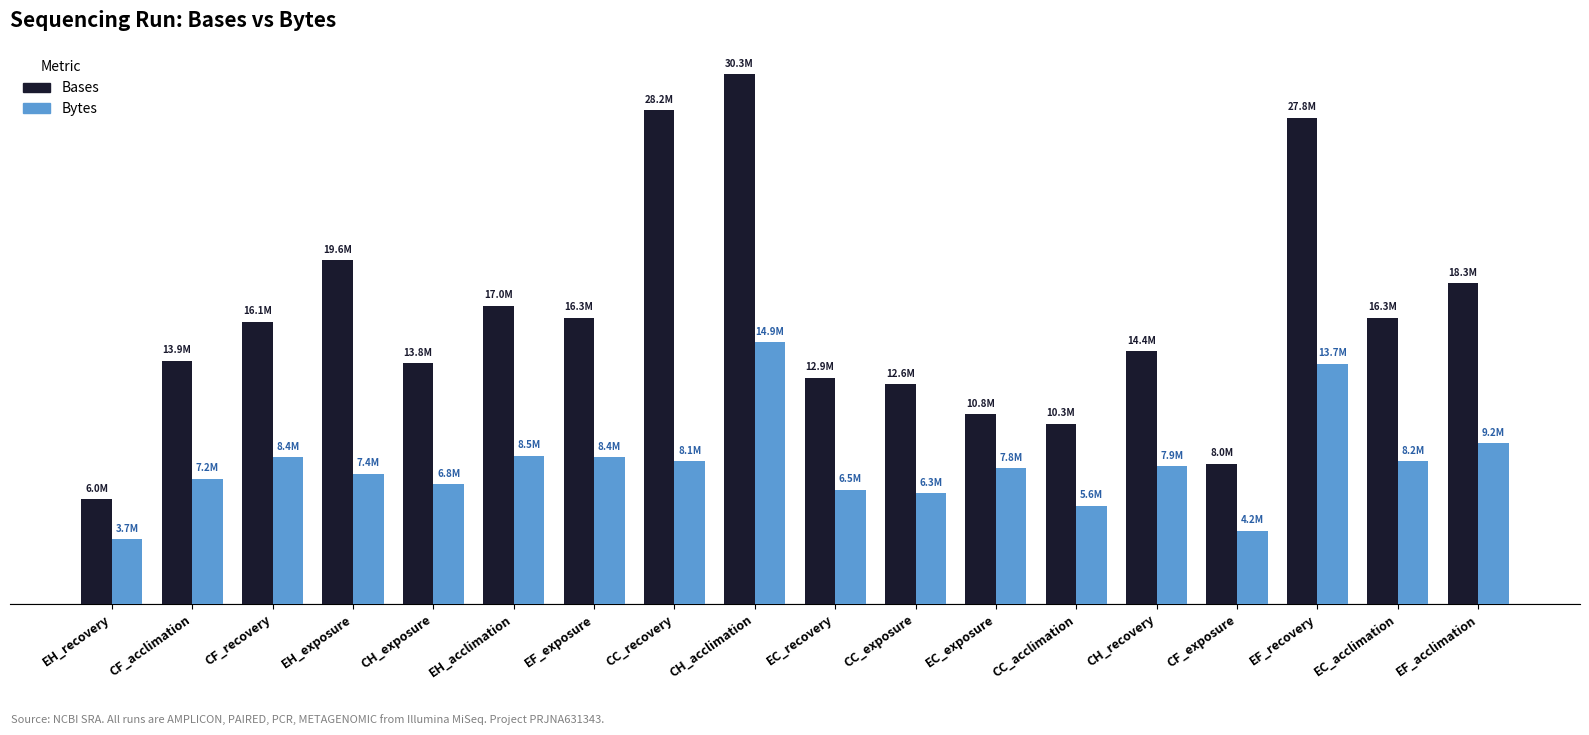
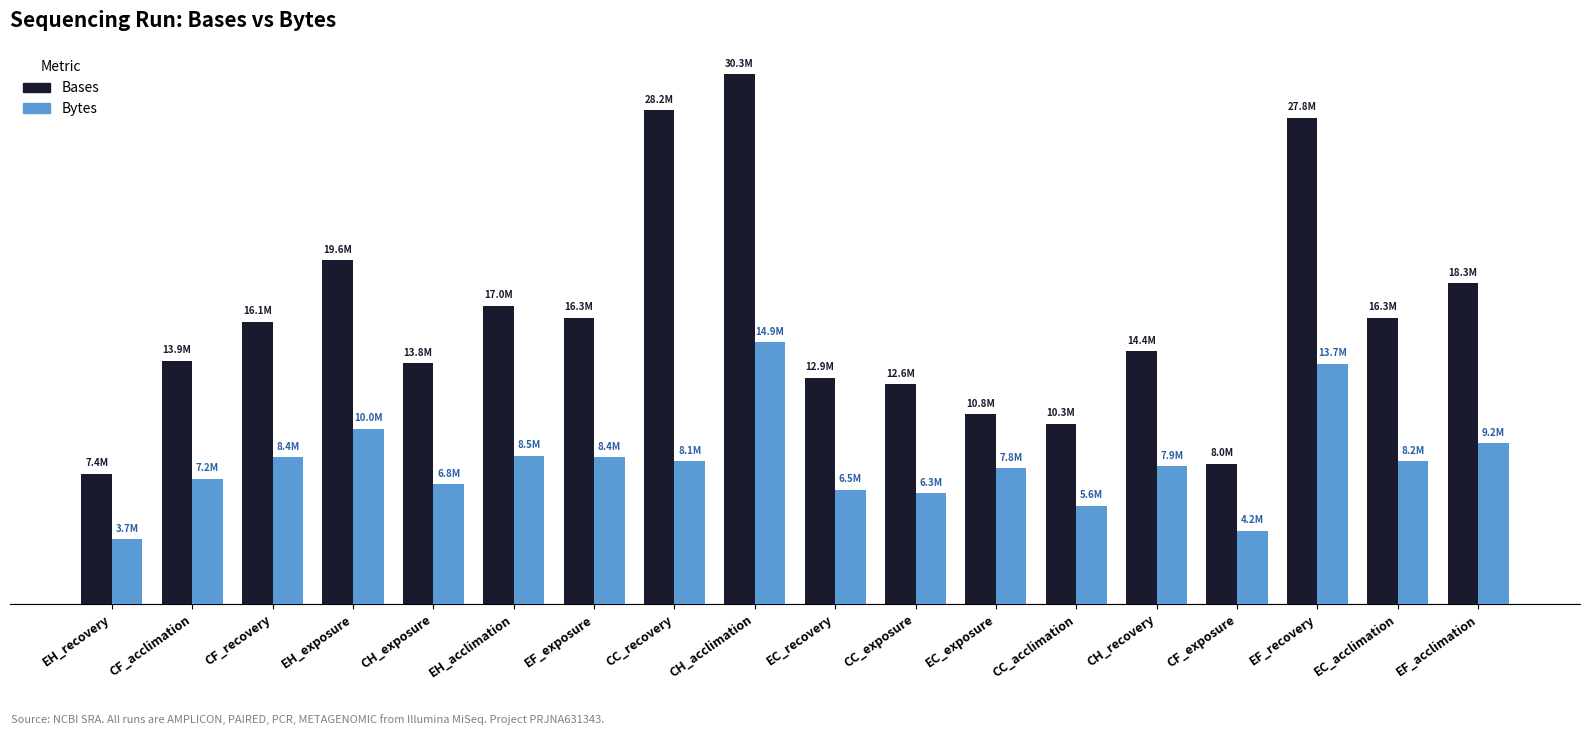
  {
    "Bases": {
-     "EH_recovery": "6.0M",
+     "EH_recovery": "7.4M",
      "CF_acclimation": "13.9M",
      "CF_recovery": "16.1M",
      "EH_exposure": "19.6M",
      "CH_exposure": "13.8M",
      "EH_acclimation": "17.0M",
      "EF_exposure": "16.3M",
      "CC_recovery": "28.2M",
      "CH_acclimation": "30.3M",
      "EC_recovery": "12.9M",
      "CC_exposure": "12.6M",
      "EC_exposure": "10.8M",
      "CC_acclimation": "10.3M",
      "CH_recovery": "14.4M",
      "CF_exposure": "8.0M",
      "EF_recovery": "27.8M",
      "EC_acclimation": "16.3M",
      "EF_acclimation": "18.3M"
    },
    "Bytes": {
      "EH_recovery": "3.7M",
      "CF_acclimation": "7.2M",
      "CF_recovery": "8.4M",
-     "EH_exposure": "7.4M",
+     "EH_exposure": "10.0M",
      "CH_exposure": "6.8M",
      "EH_acclimation": "8.5M",
      "EF_exposure": "8.4M",
      "CC_recovery": "8.1M",
      "CH_acclimation": "14.9M",
      "EC_recovery": "6.5M",
      "CC_exposure": "6.3M",
      "EC_exposure": "7.8M",
      "CC_acclimation": "5.6M",
      "CH_recovery": "7.9M",
      "CF_exposure": "4.2M",
      "EF_recovery": "13.7M",
      "EC_acclimation": "8.2M",
      "EF_acclimation": "9.2M"
    }
  }
